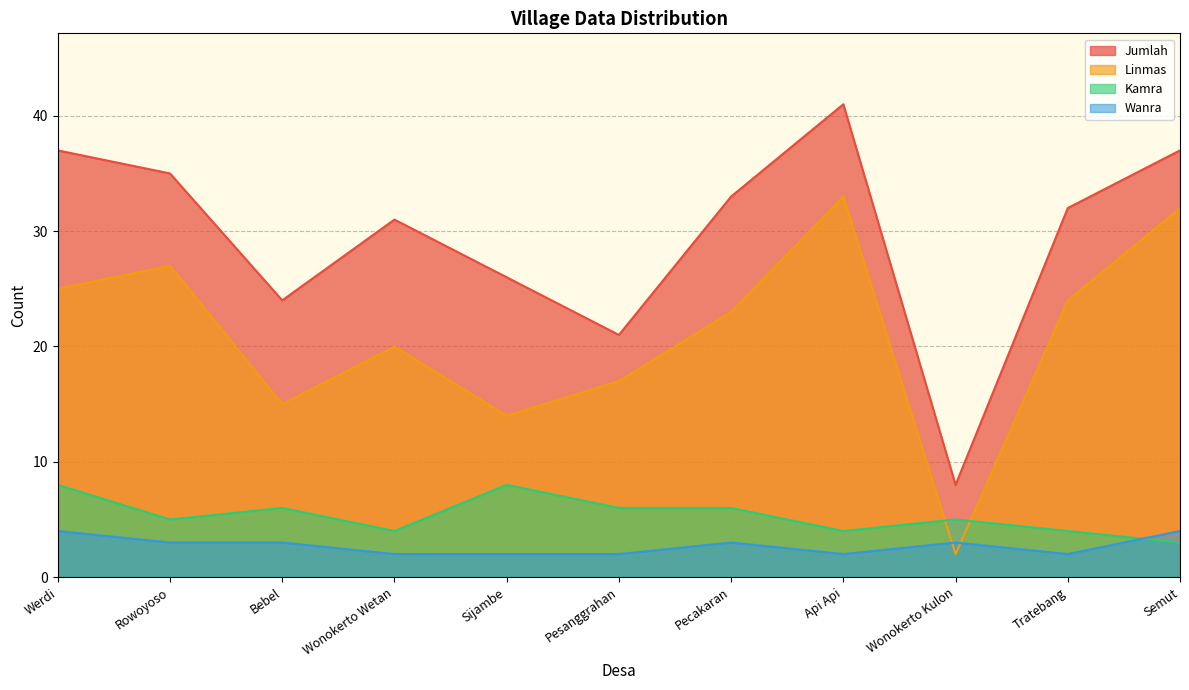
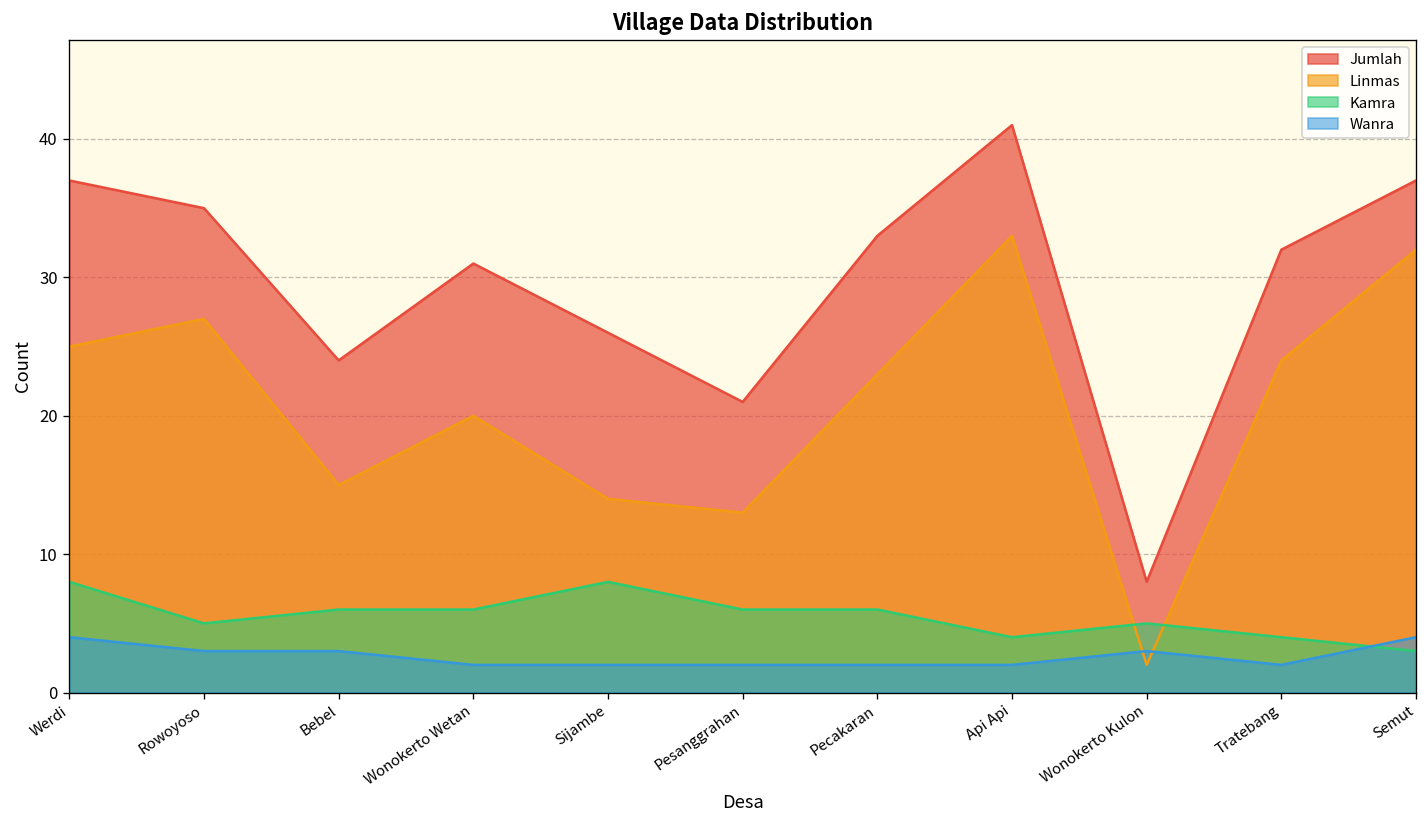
  {
    "Jumlah": {
      "Werdi": 37,
      "Rowoyoso": 35,
      "Bebel": 24,
      "Wonokerto Wetan": 31,
      "Sijambe": 26,
      "Pesanggrahan": 21,
      "Pecakaran": 33,
      "Api Api": 41,
      "Wonokerto Kulon": 8,
      "Tratebang": 32,
      "Semut": 37
    },
    "Linmas": {
      "Werdi": 25,
      "Rowoyoso": 27,
      "Bebel": 15,
      "Wonokerto Wetan": 20,
      "Sijambe": 14,
-     "Pesanggrahan": 17,
+     "Pesanggrahan": 13,
      "Pecakaran": 23,
      "Api Api": 33,
      "Wonokerto Kulon": 2,
      "Tratebang": 24,
      "Semut": 32
    },
    "Kamra": {
      "Werdi": 8,
      "Rowoyoso": 5,
      "Bebel": 6,
-     "Wonokerto Wetan": 4,
+     "Wonokerto Wetan": 6,
      "Sijambe": 8,
      "Pesanggrahan": 6,
      "Pecakaran": 6,
      "Api Api": 4,
      "Wonokerto Kulon": 5,
      "Tratebang": 4,
      "Semut": 3
    },
    "Wanra": {
      "Werdi": 4,
      "Rowoyoso": 3,
      "Bebel": 3,
      "Wonokerto Wetan": 2,
      "Sijambe": 2,
      "Pesanggrahan": 2,
-     "Pecakaran": 3,
+     "Pecakaran": 2,
      "Api Api": 2,
      "Wonokerto Kulon": 3,
      "Tratebang": 2,
      "Semut": 4
    }
  }
